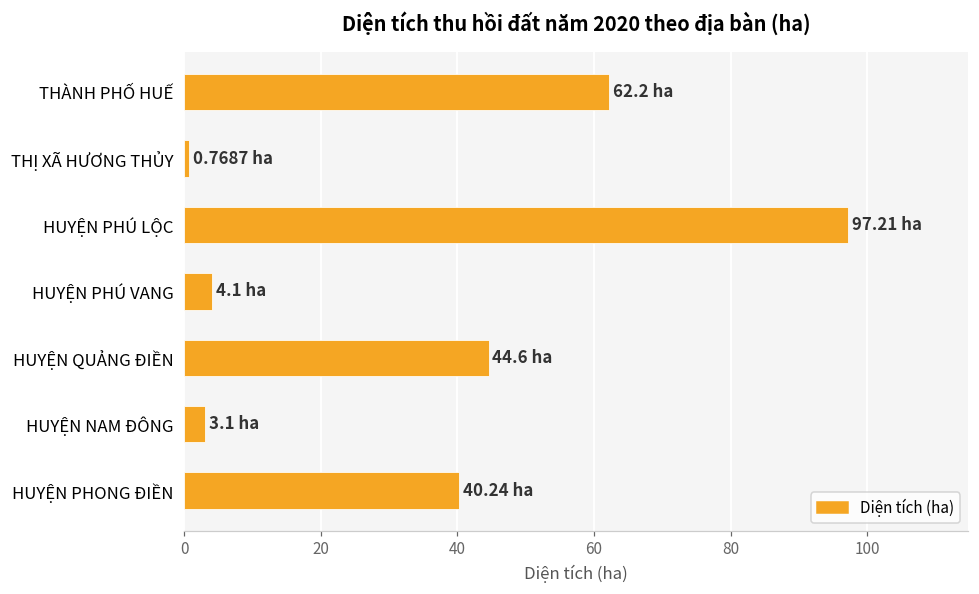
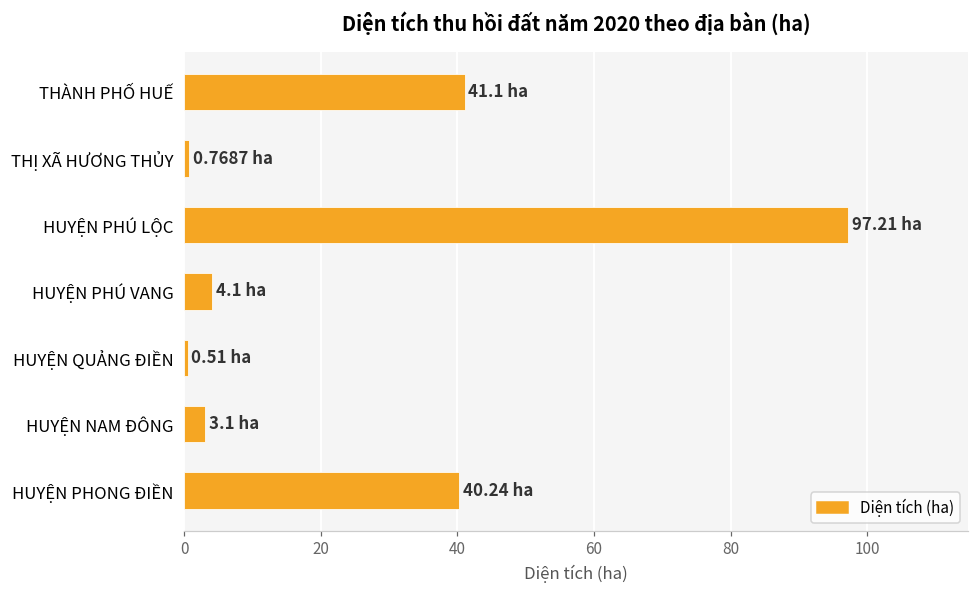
  {
-   "THÀNH PHỐ HUẾ": 62.2,
+   "THÀNH PHỐ HUẾ": 41.1,
    "THỊ XÃ HƯƠNG THỦY": 0.7687,
    "HUYỆN PHÚ LỘC": 97.21,
    "HUYỆN PHÚ VANG": 4.1,
-   "HUYỆN QUẢNG ĐIỀN": 44.6,
+   "HUYỆN QUẢNG ĐIỀN": 0.51,
    "HUYỆN NAM ĐÔNG": 3.1,
    "HUYỆN PHONG ĐIỀN": 40.24
  }
